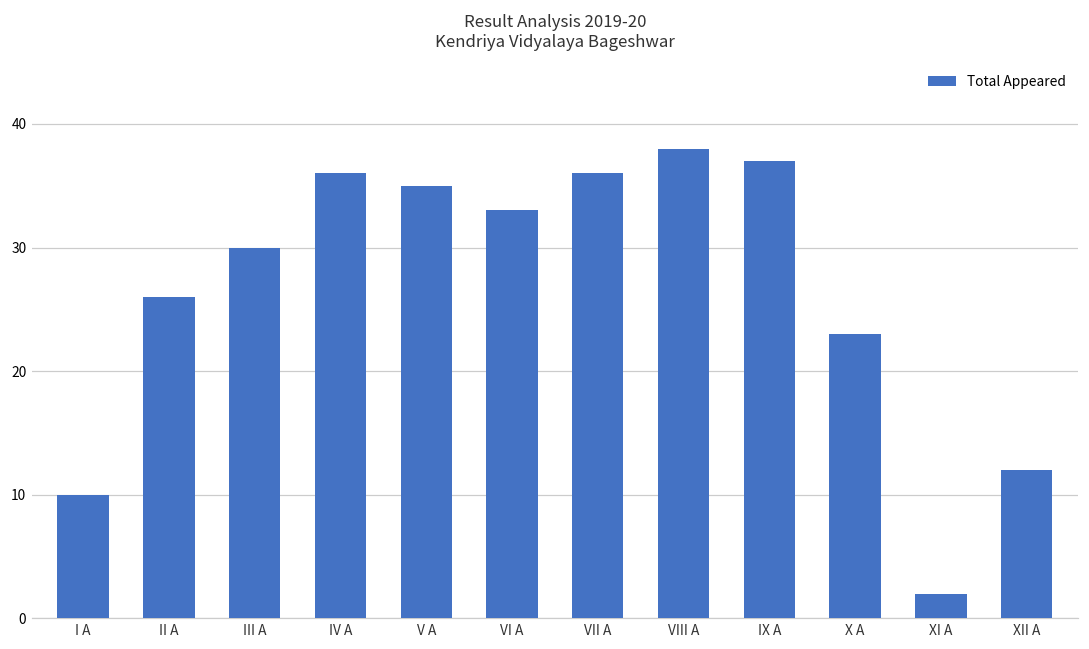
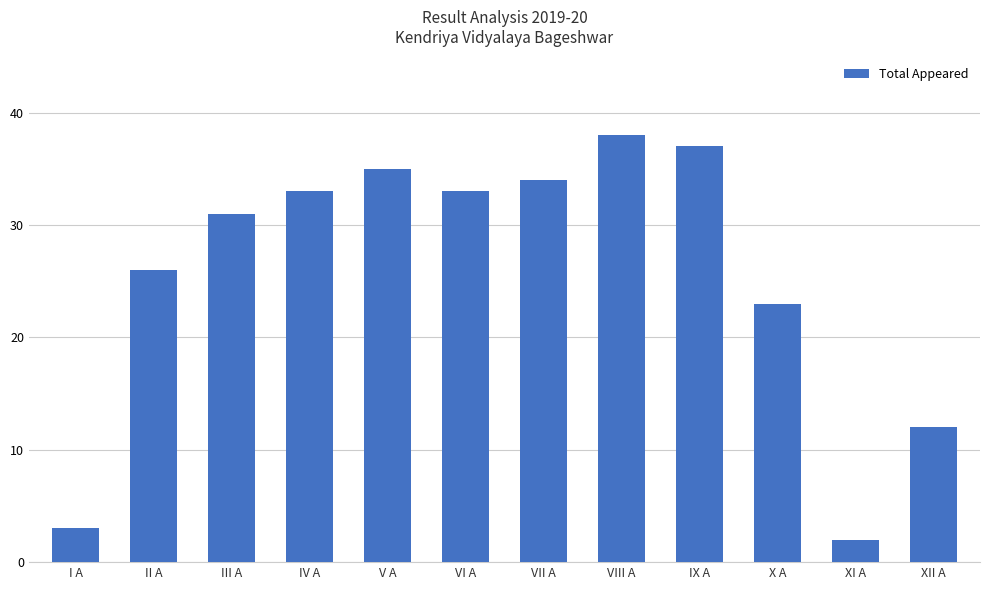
  {
-   "I A": 10,
+   "I A": 3,
    "II A": 26,
-   "III A": 30,
-   "IV A": 36,
+   "III A": 31,
+   "IV A": 33,
    "V A": 35,
    "VI A": 33,
-   "VII A": 36,
+   "VII A": 34,
    "VIII A": 38,
    "IX A": 37,
    "X A": 23,
    "XI A": 2,
    "XII A": 12
  }
